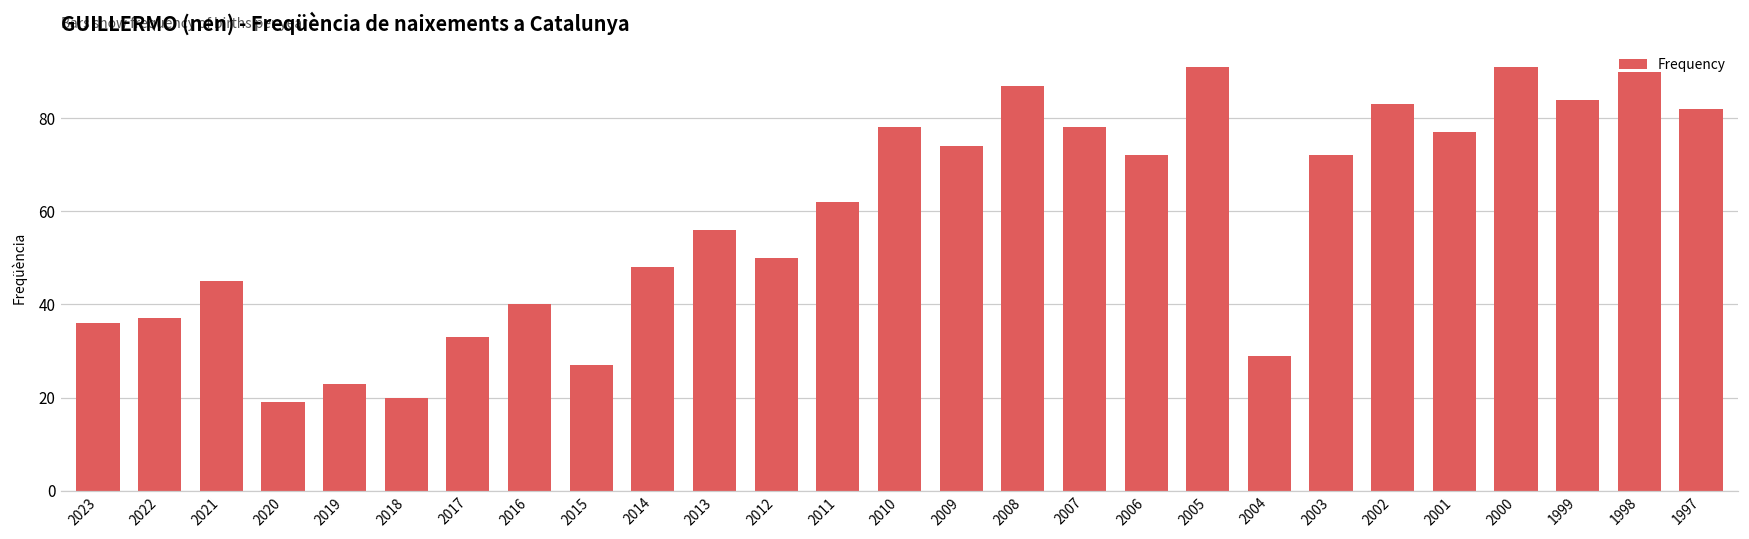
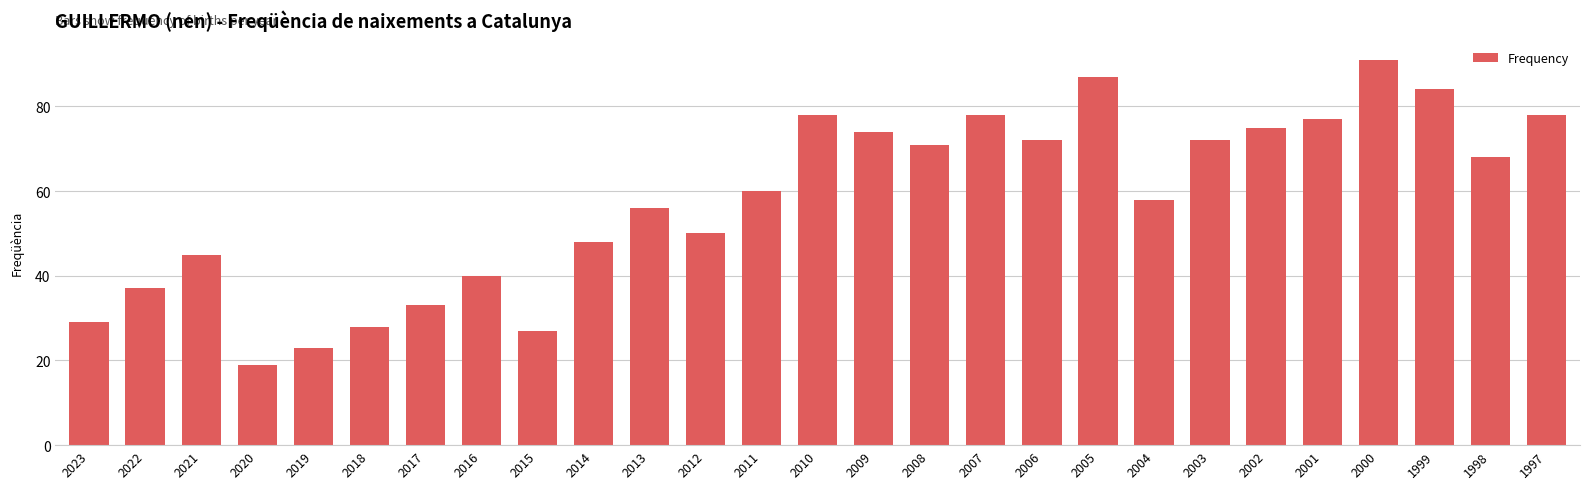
  {
-   "2023": 36,
+   "2023": 29,
    "2022": 37,
    "2021": 45,
    "2020": 19,
    "2019": 23,
-   "2018": 20,
+   "2018": 28,
    "2017": 33,
    "2016": 40,
    "2015": 27,
    "2014": 48,
    "2013": 56,
    "2012": 50,
-   "2011": 62,
+   "2011": 60,
    "2010": 78,
    "2009": 74,
-   "2008": 87,
+   "2008": 71,
    "2007": 78,
    "2006": 72,
-   "2005": 91,
-   "2004": 29,
+   "2005": 87,
+   "2004": 58,
    "2003": 72,
-   "2002": 83,
+   "2002": 75,
    "2001": 77,
    "2000": 91,
    "1999": 84,
-   "1998": 90,
-   "1997": 82
+   "1998": 68,
+   "1997": 78
  }
